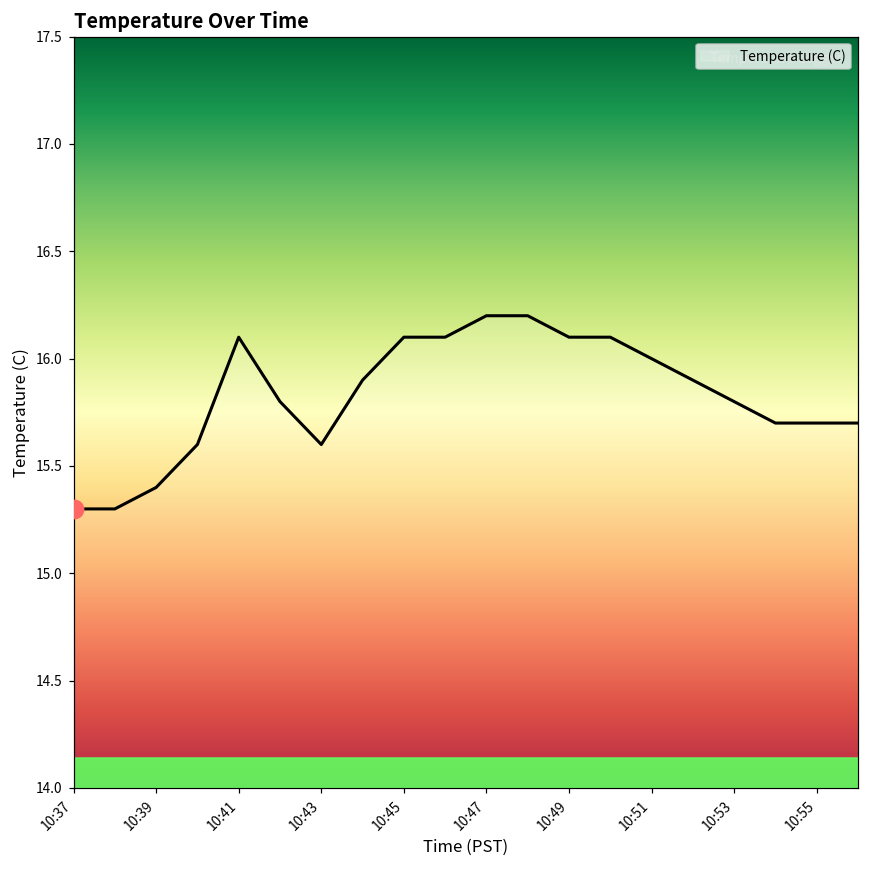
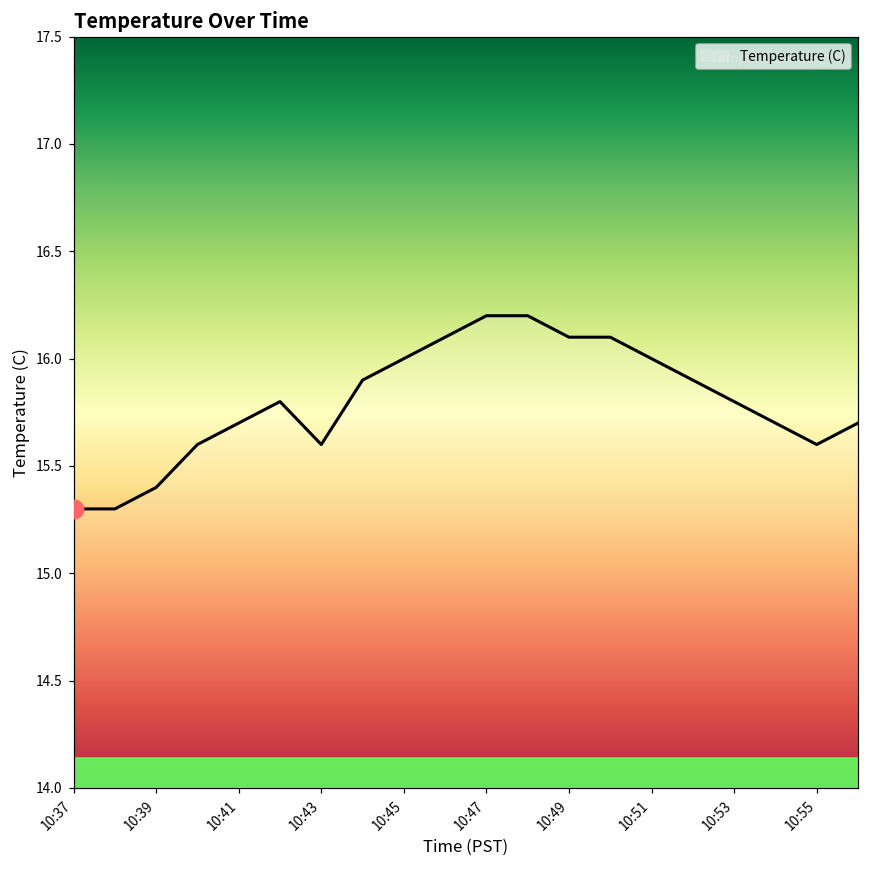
  {
    "Temperature (C)": {
      "10:39": 15.4,
-     "10:41": 16.1,
+     "10:41": 15.7,
      "10:43": 15.6,
-     "10:45": 16.1,
+     "10:45": 16.0,
      "10:47": 16.2,
      "10:49": 16.1,
      "10:51": 16.0,
      "10:53": 15.8,
-     "10:55": 15.7
+     "10:55": 15.6
    }
  }
